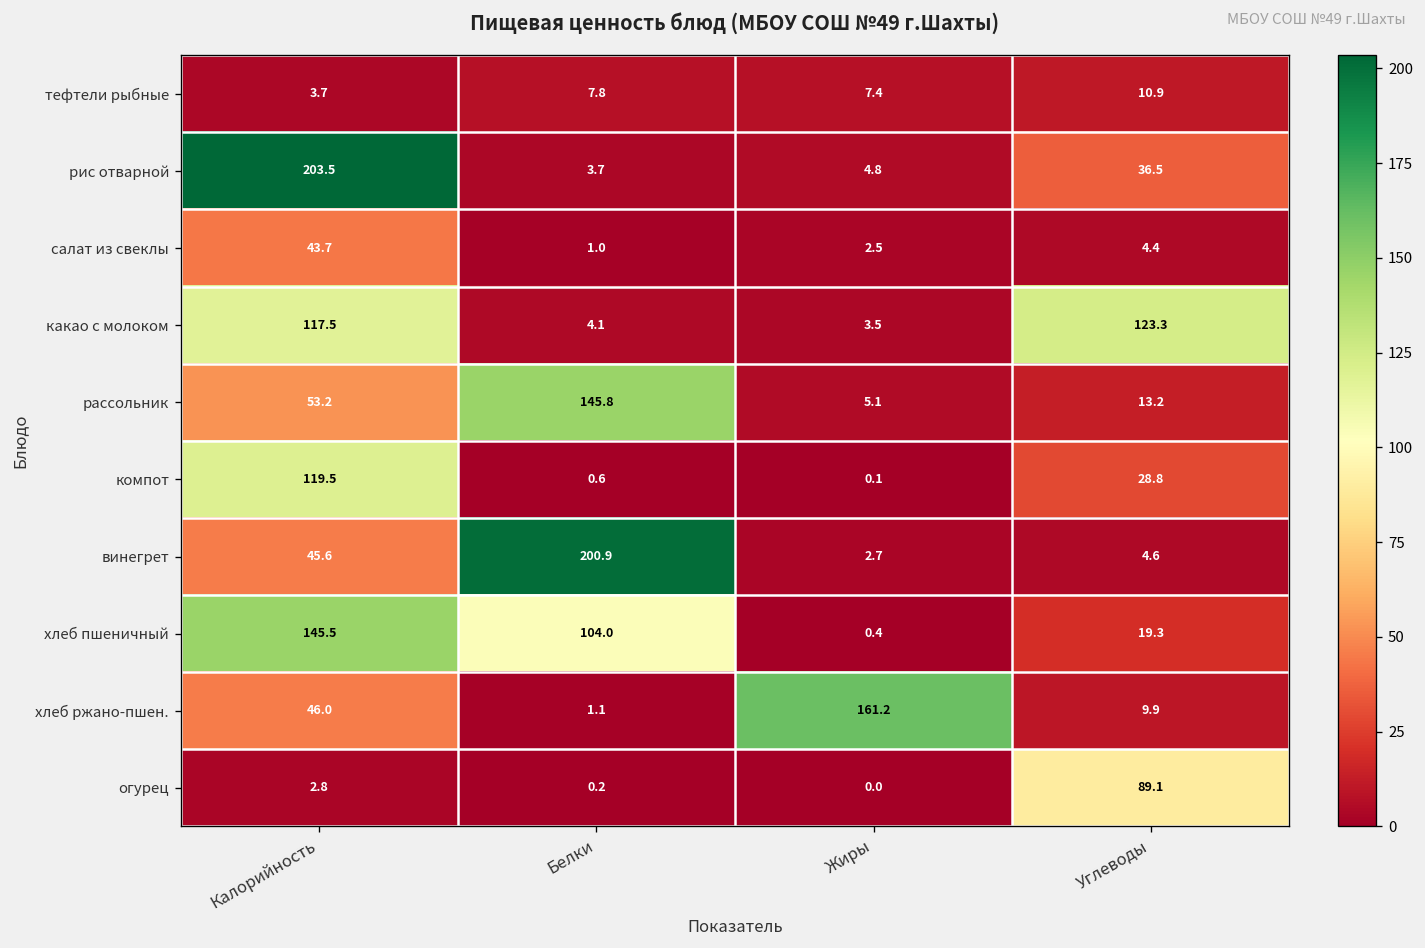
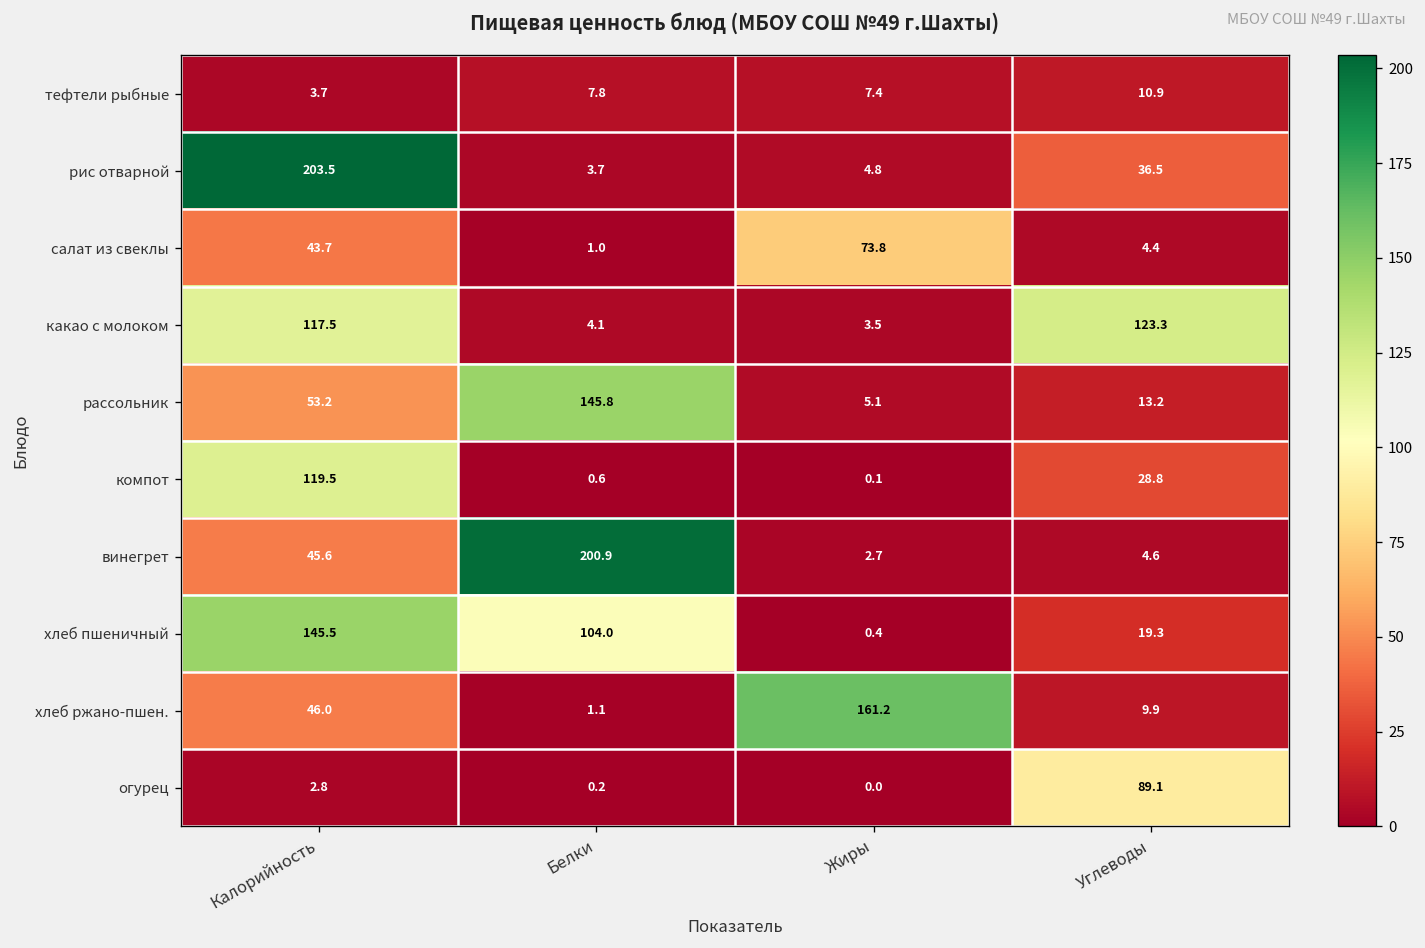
  {
    "тефтели рыбные": {
      "Калорийность": 3.7,
      "Белки": 7.8,
      "Жиры": 7.4,
      "Углеводы": 10.9
    },
    "рис отварной": {
      "Калорийность": 203.5,
      "Белки": 3.7,
      "Жиры": 4.8,
      "Углеводы": 36.5
    },
    "салат из свеклы": {
      "Калорийность": 43.7,
      "Белки": 1.0,
-     "Жиры": 2.5,
+     "Жиры": 73.8,
      "Углеводы": 4.4
    },
    "какао с молоком": {
      "Калорийность": 117.5,
      "Белки": 4.1,
      "Жиры": 3.5,
      "Углеводы": 123.3
    },
    "рассольник": {
      "Калорийность": 53.2,
      "Белки": 145.8,
      "Жиры": 5.1,
      "Углеводы": 13.2
    },
    "компот": {
      "Калорийность": 119.5,
      "Белки": 0.6,
      "Жиры": 0.1,
      "Углеводы": 28.8
    },
    "винегрет": {
      "Калорийность": 45.6,
      "Белки": 200.9,
      "Жиры": 2.7,
      "Углеводы": 4.6
    },
    "хлеб пшеничный": {
      "Калорийность": 145.5,
      "Белки": 104.0,
      "Жиры": 0.4,
      "Углеводы": 19.3
    },
    "хлеб ржано-пшен.": {
      "Калорийность": 46.0,
      "Белки": 1.1,
      "Жиры": 161.2,
      "Углеводы": 9.9
    },
    "огурец": {
      "Калорийность": 2.8,
      "Белки": 0.2,
      "Жиры": 0.0,
      "Углеводы": 89.1
    }
  }
